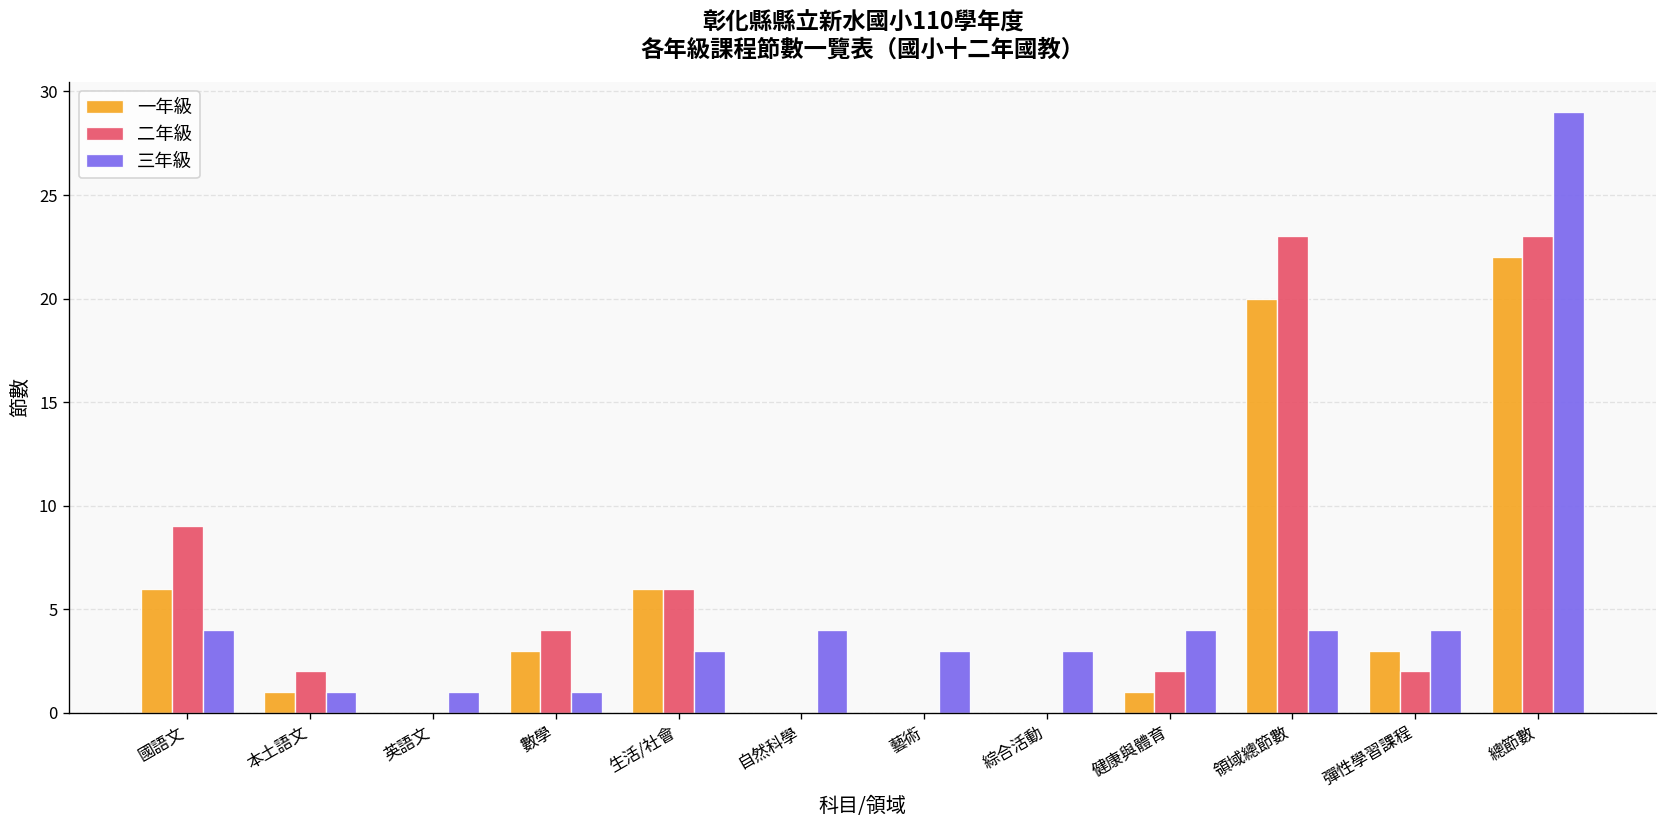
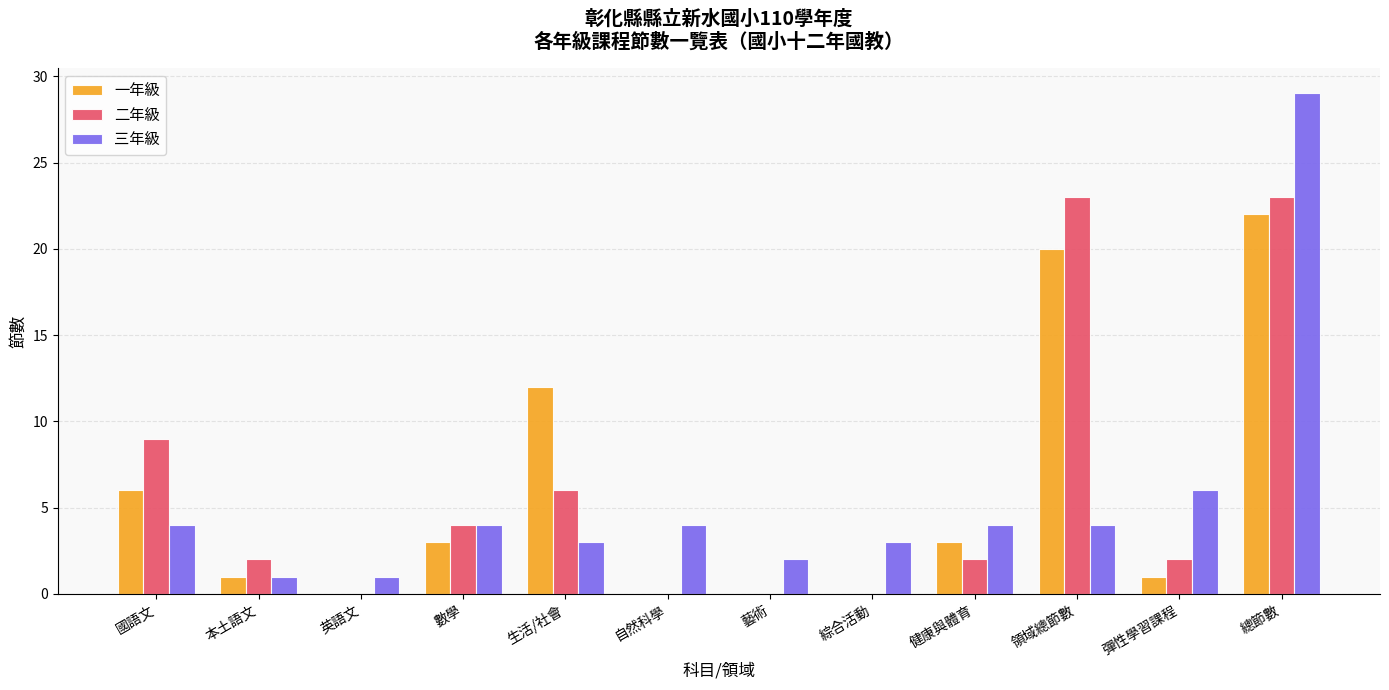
  {
    "一年級": {
      "國語文": 6,
      "本土語文": 1,
      "英語文": 0,
      "數學": 3,
-     "生活/社會": 6,
+     "生活/社會": 12,
      "自然科學": 0,
      "藝術": 0,
      "綜合活動": 0,
-     "健康與體育": 1,
+     "健康與體育": 3,
      "領域總節數": 20,
-     "彈性學習課程": 3,
+     "彈性學習課程": 1,
      "總節數": 22
    },
    "二年級": {
      "國語文": 9,
      "本土語文": 2,
      "英語文": 0,
      "數學": 4,
      "生活/社會": 6,
      "自然科學": 0,
      "藝術": 0,
      "綜合活動": 0,
      "健康與體育": 2,
      "領域總節數": 23,
      "彈性學習課程": 2,
      "總節數": 23
    },
    "三年級": {
      "國語文": 4,
      "本土語文": 1,
      "英語文": 1,
-     "數學": 1,
+     "數學": 4,
      "生活/社會": 3,
      "自然科學": 4,
-     "藝術": 3,
+     "藝術": 2,
      "綜合活動": 3,
      "健康與體育": 4,
      "領域總節數": 4,
-     "彈性學習課程": 4,
+     "彈性學習課程": 6,
      "總節數": 29
    }
  }
